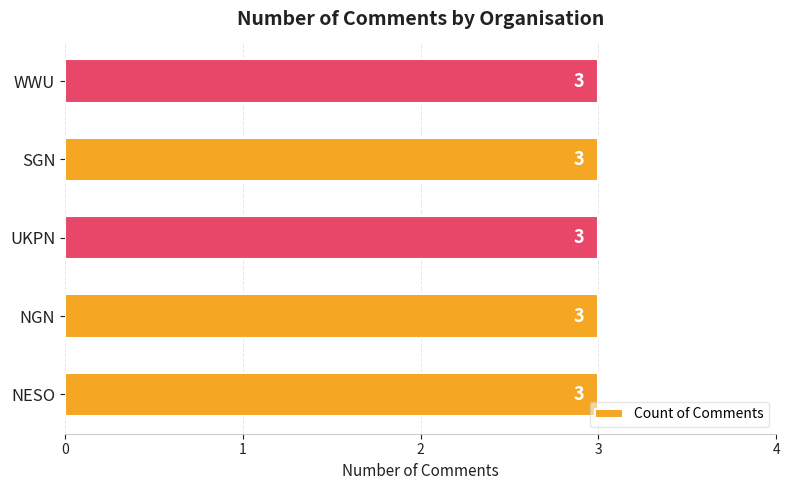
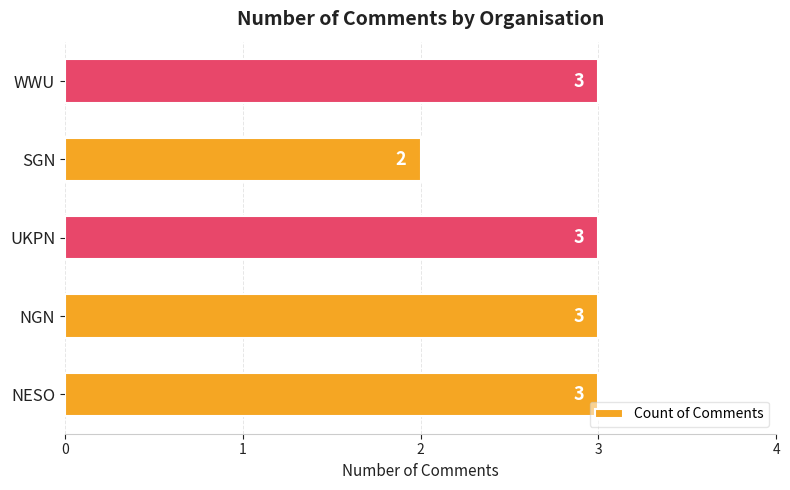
  {
    "WWU": 3,
-   "SGN": 3,
+   "SGN": 2,
    "UKPN": 3,
    "NGN": 3,
    "NESO": 3
  }
